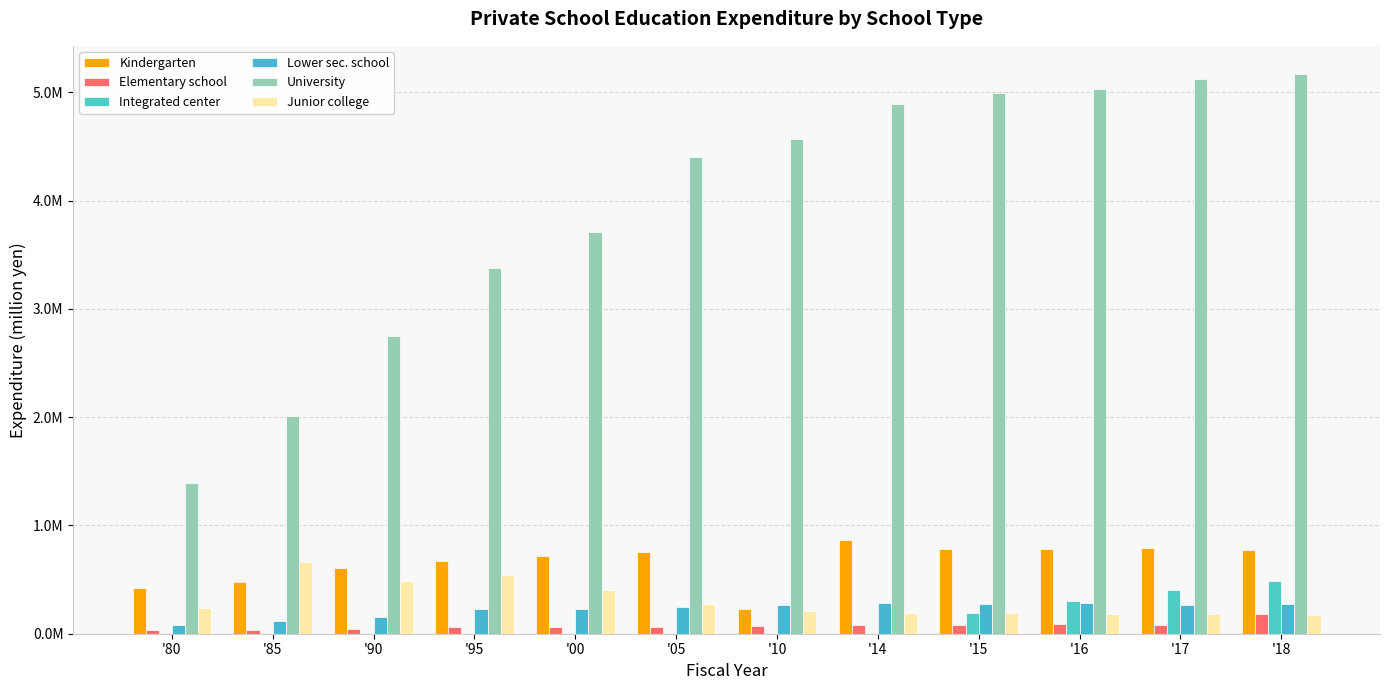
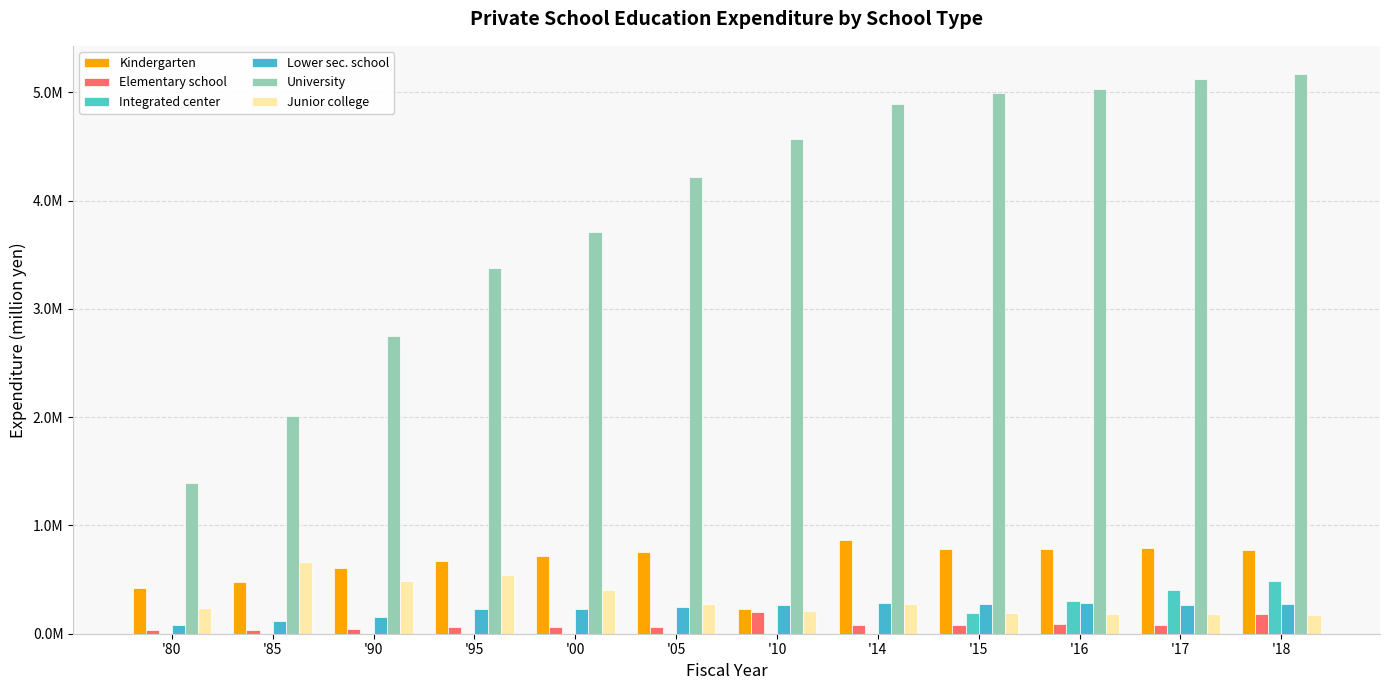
  {
    "Kindergarten": {
      "'80": 430000,
      "'85": 480000,
      "'90": 610000,
      "'95": 670000,
      "'00": 720000,
      "'05": 760000,
      "'10": 230000,
      "'14": 870000,
      "'15": 790000,
      "'16": 780000,
      "'17": 790000,
      "'18": 770000
    },
    "Elementary school": {
      "'80": 30000,
      "'85": 40000,
      "'90": 50000,
      "'95": 60000,
      "'00": 60000,
      "'05": 70000,
-     "'10": 70000,
+     "'10": 200000,
      "'14": 80000,
      "'15": 80000,
      "'16": 90000,
      "'17": 80000,
      "'18": 190000
    },
    "University": {
      "'80": 1400000,
      "'85": 2010000,
      "'90": 2750000,
      "'95": 3380000,
      "'00": 3710000,
-     "'05": 4400000,
+     "'05": 4220000,
      "'10": 4570000,
      "'14": 4890000,
      "'15": 4990000,
      "'16": 5030000,
      "'17": 5130000,
      "'18": 5170000
    },
    "Junior college": {
      "'80": 240000,
      "'85": 660000,
      "'90": 490000,
      "'95": 540000,
      "'00": 410000,
      "'05": 280000,
      "'10": 210000,
-     "'14": 190000,
+     "'14": 270000,
      "'15": 200000,
      "'16": 190000,
      "'17": 180000,
      "'18": 170000
    }
  }
